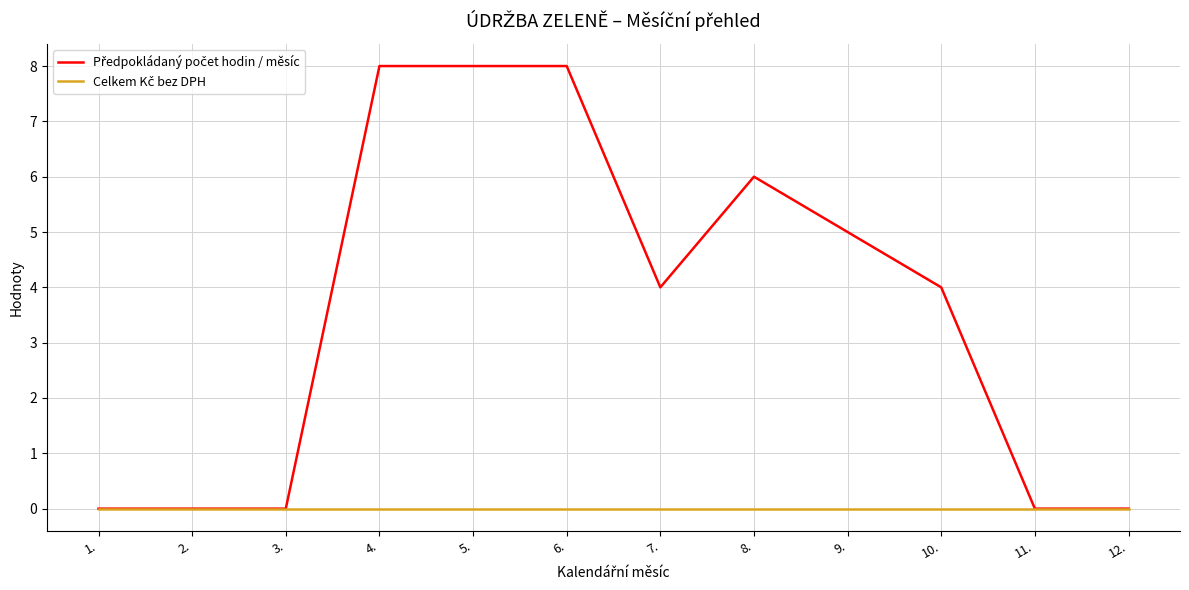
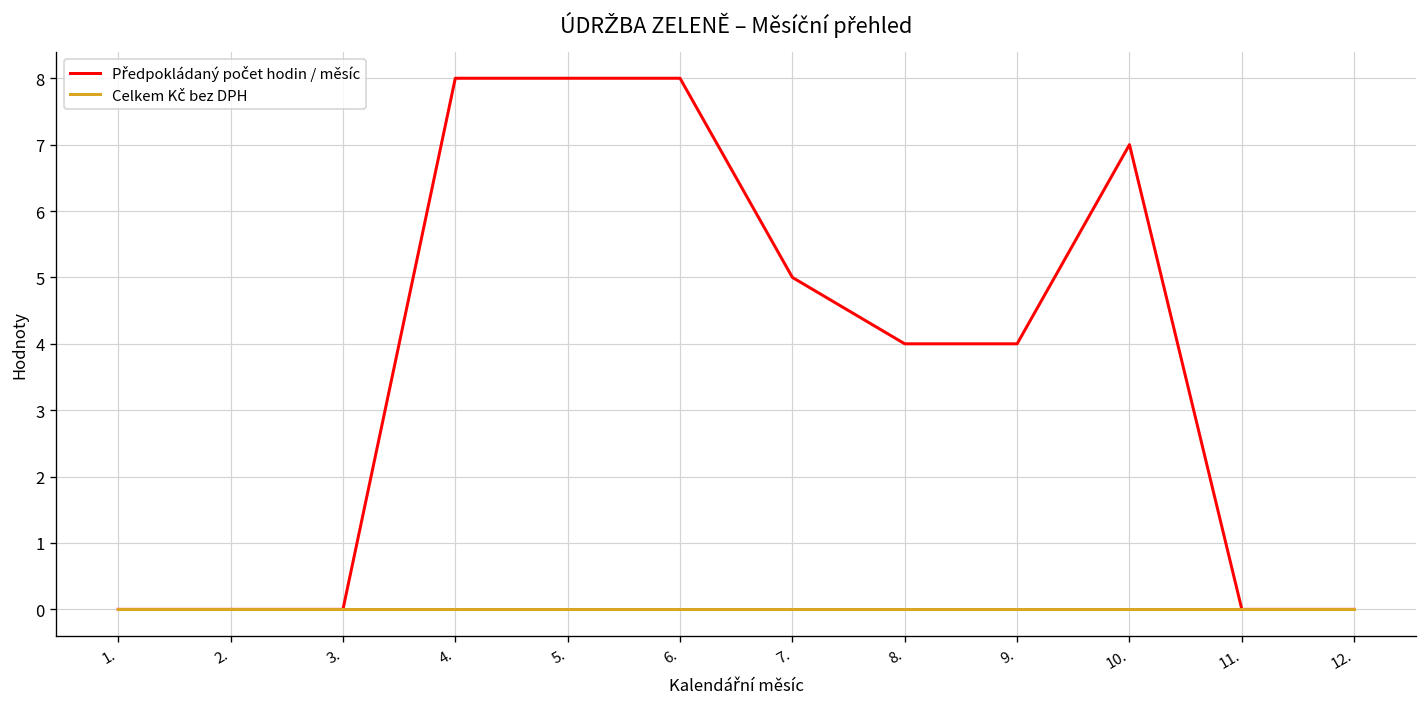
  {
    "Předpokládaný počet hodin / měsíc": {
      "4.": 8,
      "5.": 8,
      "6.": 8,
-     "7.": 4,
-     "8.": 6,
-     "9.": 5,
-     "10.": 4
+     "7.": 5,
+     "8.": 4,
+     "9.": 4,
+     "10.": 7
    },
    "Celkem Kč bez DPH": {
      "4.": 0,
      "5.": 0,
      "6.": 0,
      "7.": 0,
      "8.": 0,
      "9.": 0,
      "10.": 0
    }
  }
